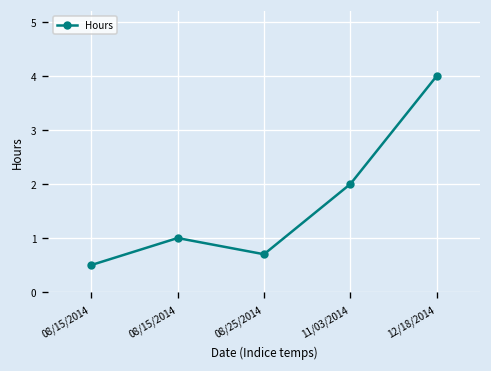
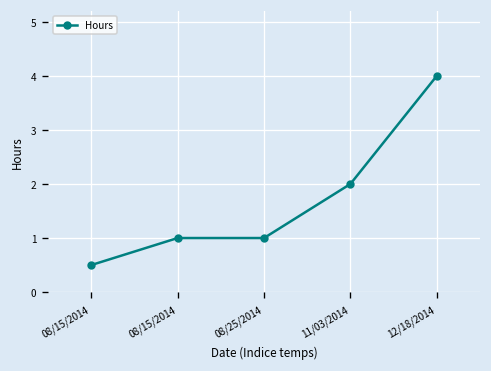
  {
-   "08/25/2014": 0.7,
+   "08/25/2014": 1.0,
    "11/03/2014": 2.0,
    "12/18/2014": 4.0
  }
